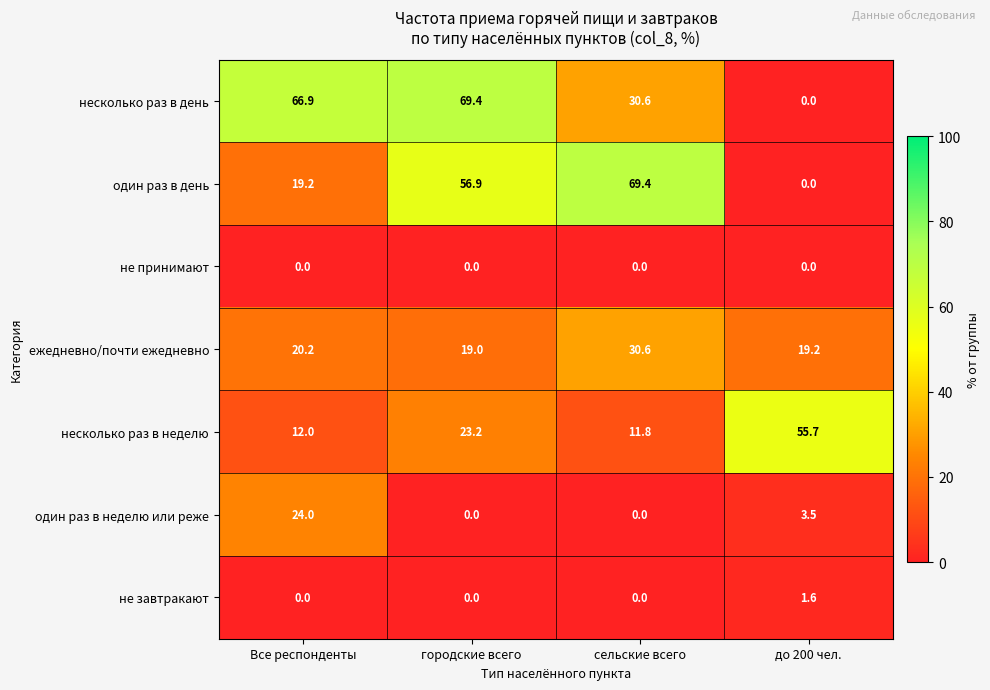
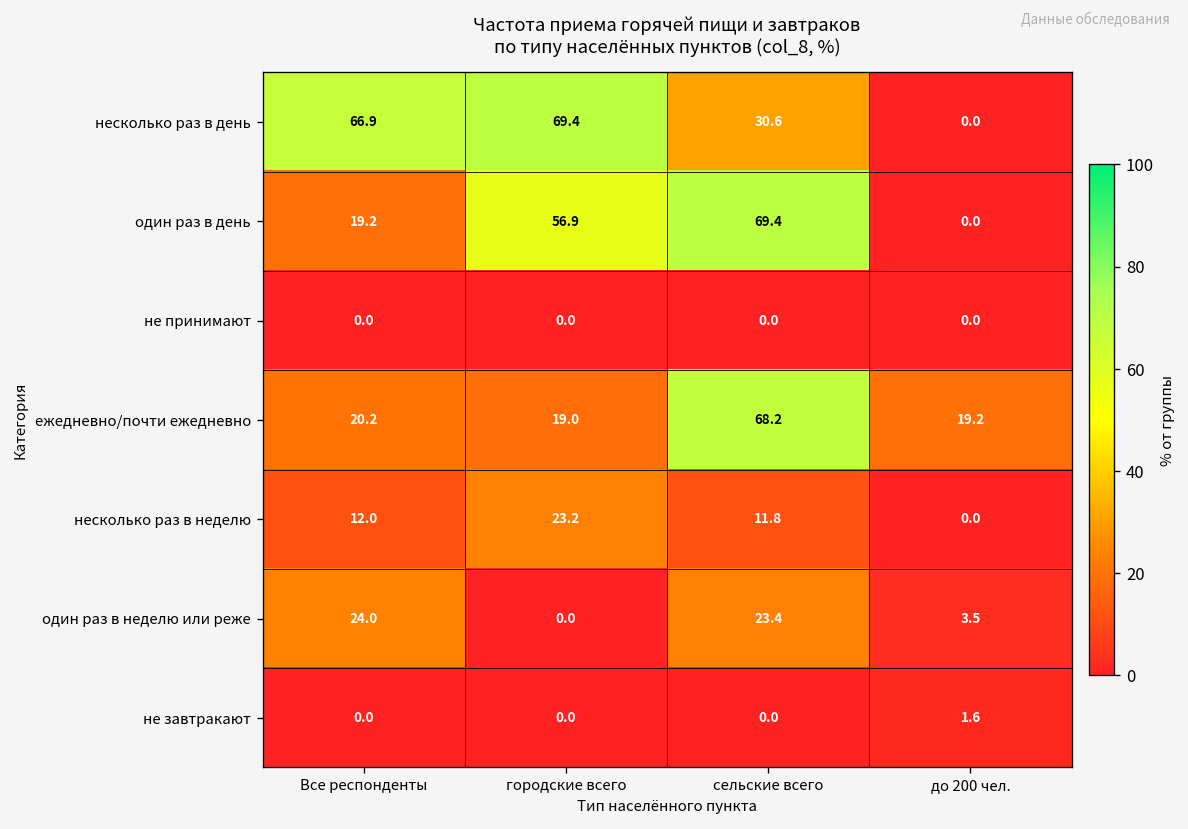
  {
    "несколько раз в день": {
      "Все респонденты": 66.9,
      "городские всего": 69.4,
      "сельские всего": 30.6,
      "до 200 чел.": 0.0
    },
    "один раз в день": {
      "Все респонденты": 19.2,
      "городские всего": 56.9,
      "сельские всего": 69.4,
      "до 200 чел.": 0.0
    },
    "не принимают": {
      "Все респонденты": 0.0,
      "городские всего": 0.0,
      "сельские всего": 0.0,
      "до 200 чел.": 0.0
    },
    "ежедневно/почти ежедневно": {
      "Все респонденты": 20.2,
      "городские всего": 19.0,
-     "сельские всего": 30.6,
+     "сельские всего": 68.2,
      "до 200 чел.": 19.2
    },
    "несколько раз в неделю": {
      "Все респонденты": 12.0,
      "городские всего": 23.2,
      "сельские всего": 11.8,
-     "до 200 чел.": 55.7
+     "до 200 чел.": 0.0
    },
    "один раз в неделю или реже": {
      "Все респонденты": 24.0,
      "городские всего": 0.0,
-     "сельские всего": 0.0,
+     "сельские всего": 23.4,
      "до 200 чел.": 3.5
    },
    "не завтракают": {
      "Все респонденты": 0.0,
      "городские всего": 0.0,
      "сельские всего": 0.0,
      "до 200 чел.": 1.6
    }
  }
